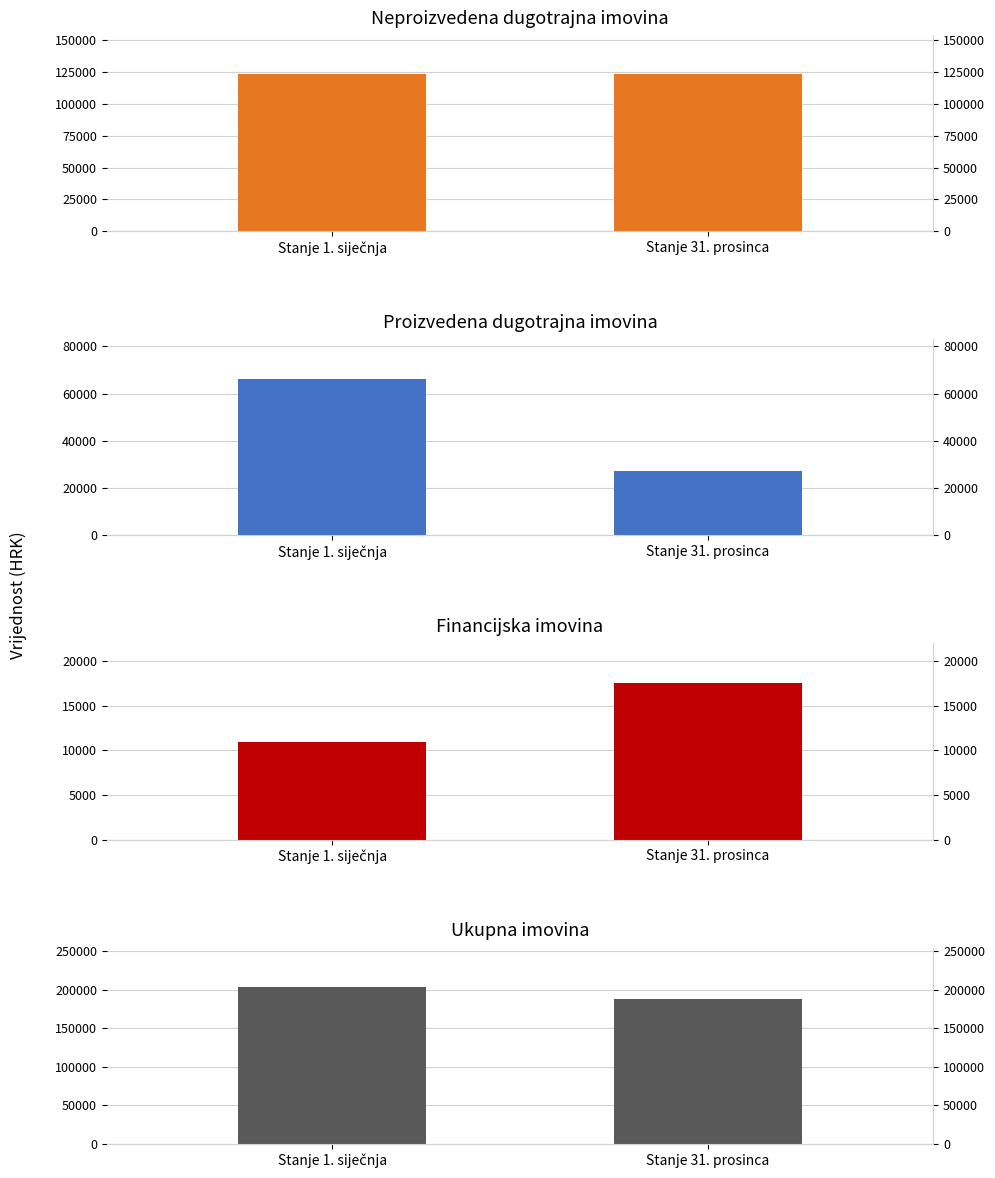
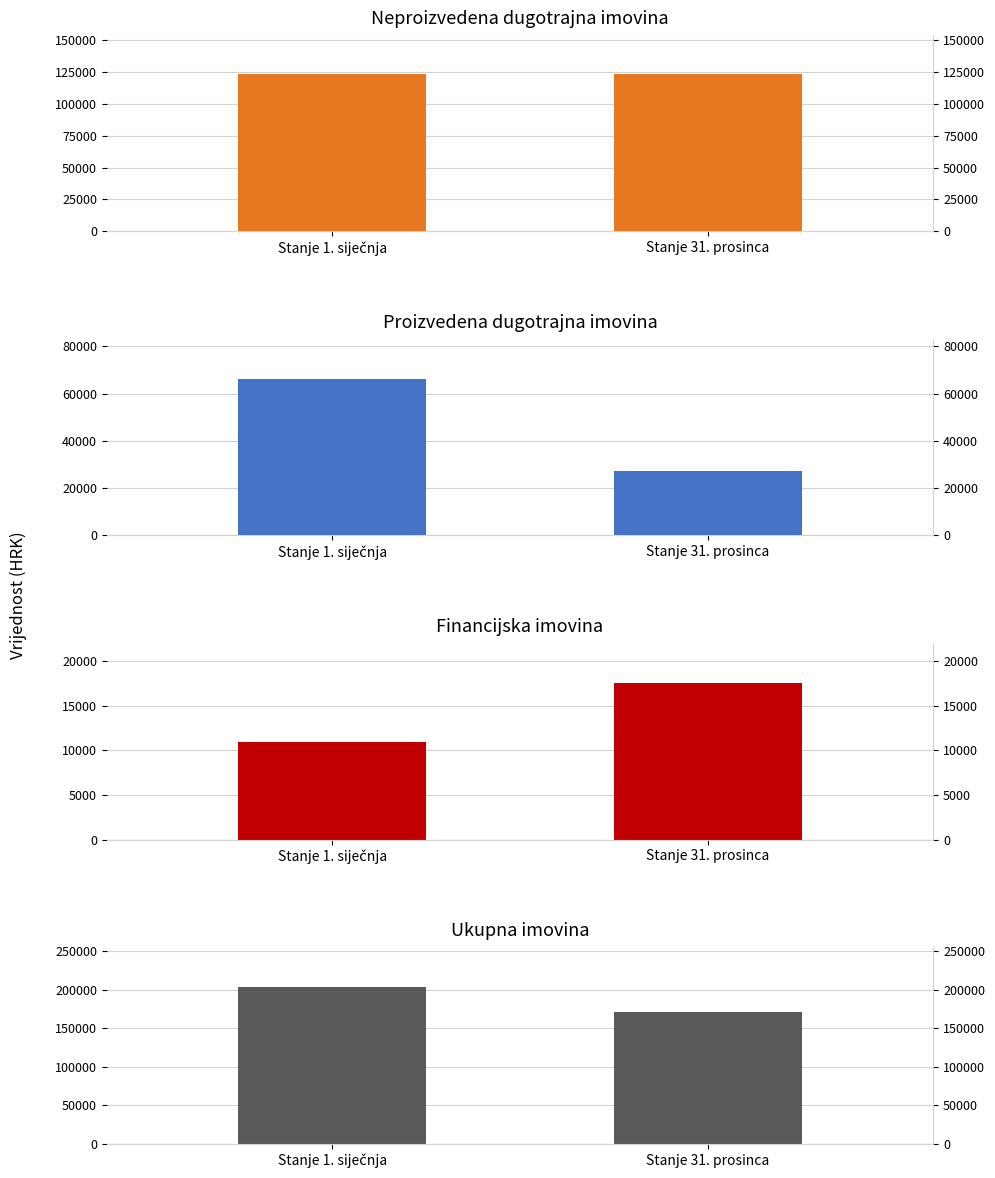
  {
    "Neproizvedena dugotrajna imovina": {
      "Stanje 1. siječnja": 123000,
      "Stanje 31. prosinca": 123000
    },
    "Proizvedena dugotrajna imovina": {
      "Stanje 1. siječnja": 66000,
      "Stanje 31. prosinca": 27000
    },
    "Financijska imovina": {
      "Stanje 1. siječnja": 11000,
      "Stanje 31. prosinca": 18000
    },
    "Ukupna imovina": {
      "Stanje 1. siječnja": 200000,
-     "Stanje 31. prosinca": 190000
+     "Stanje 31. prosinca": 170000
    }
  }
